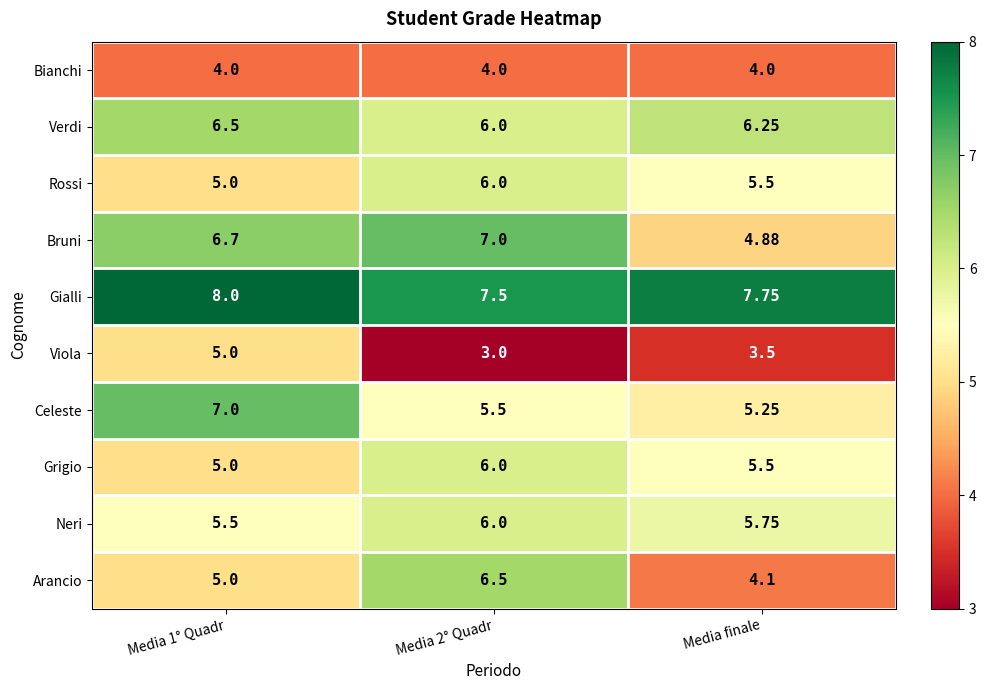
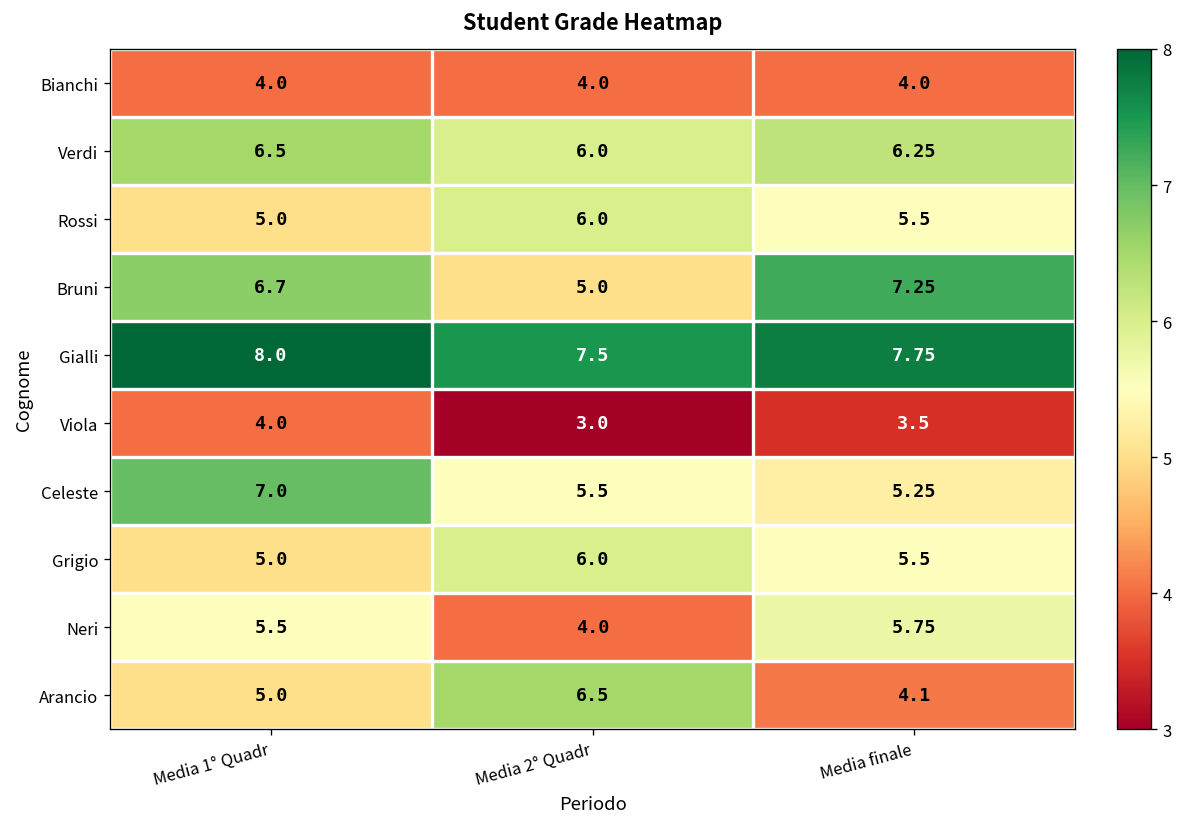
  {
    "Bianchi": {
      "Media 1° Quadr": 4.0,
      "Media 2° Quadr": 4.0,
      "Media finale": 4.0
    },
    "Verdi": {
      "Media 1° Quadr": 6.5,
      "Media 2° Quadr": 6.0,
      "Media finale": 6.25
    },
    "Rossi": {
      "Media 1° Quadr": 5.0,
      "Media 2° Quadr": 6.0,
      "Media finale": 5.5
    },
    "Bruni": {
      "Media 1° Quadr": 6.7,
-     "Media 2° Quadr": 7.0,
-     "Media finale": 4.88
+     "Media 2° Quadr": 5.0,
+     "Media finale": 7.25
    },
    "Gialli": {
      "Media 1° Quadr": 8.0,
      "Media 2° Quadr": 7.5,
      "Media finale": 7.75
    },
    "Viola": {
-     "Media 1° Quadr": 5.0,
+     "Media 1° Quadr": 4.0,
      "Media 2° Quadr": 3.0,
      "Media finale": 3.5
    },
    "Celeste": {
      "Media 1° Quadr": 7.0,
      "Media 2° Quadr": 5.5,
      "Media finale": 5.25
    },
    "Grigio": {
      "Media 1° Quadr": 5.0,
      "Media 2° Quadr": 6.0,
      "Media finale": 5.5
    },
    "Neri": {
      "Media 1° Quadr": 5.5,
-     "Media 2° Quadr": 6.0,
+     "Media 2° Quadr": 4.0,
      "Media finale": 5.75
    },
    "Arancio": {
      "Media 1° Quadr": 5.0,
      "Media 2° Quadr": 6.5,
      "Media finale": 4.1
    }
  }
